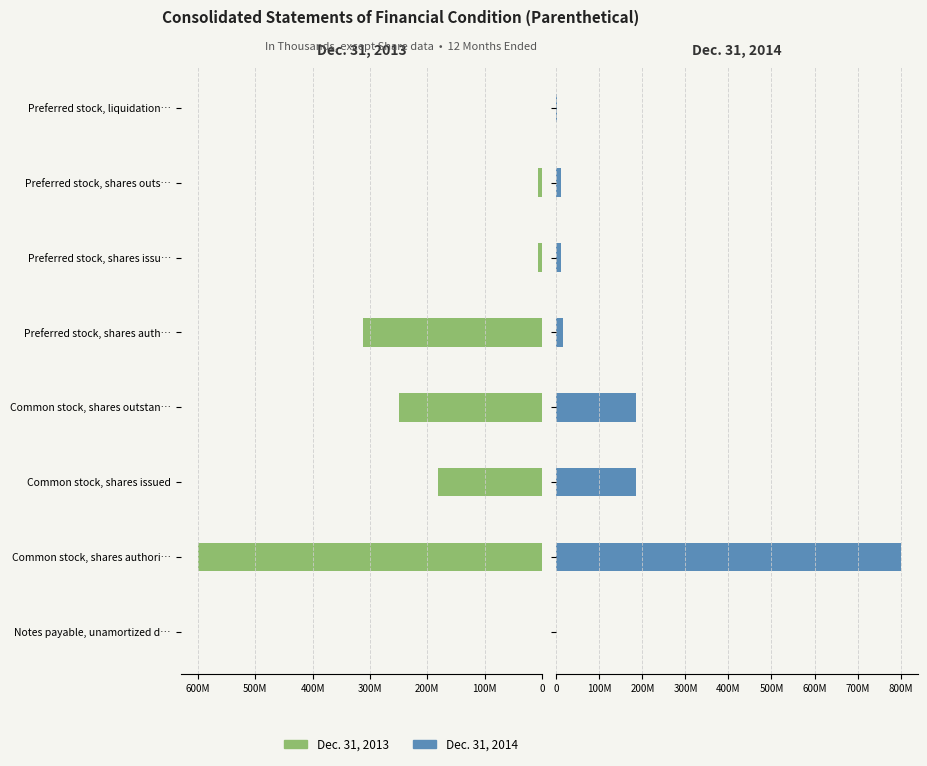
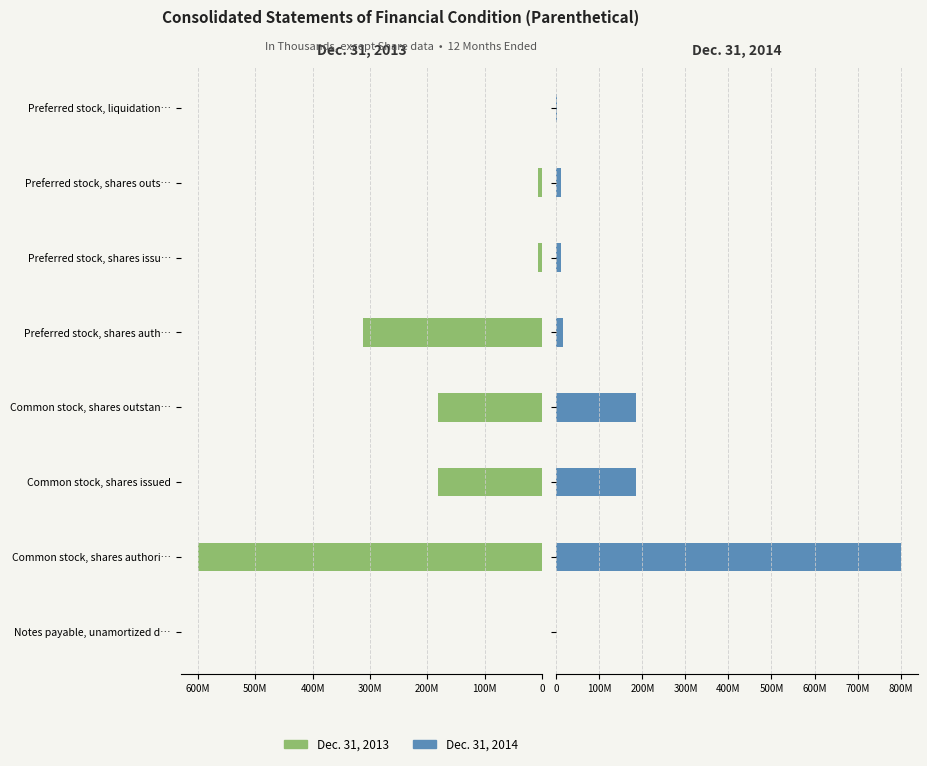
  {
    "Dec. 31, 2013": {
      "Preferred stock, shares outs…": 10000000,
      "Preferred stock, shares issu…": 10000000,
      "Preferred stock, shares auth…": 310000000,
-     "Common stock, shares outstan…": 250000000,
+     "Common stock, shares outstan…": 180000000,
      "Common stock, shares issued": 180000000,
      "Common stock, shares authori…": 600000000
    }
  }
